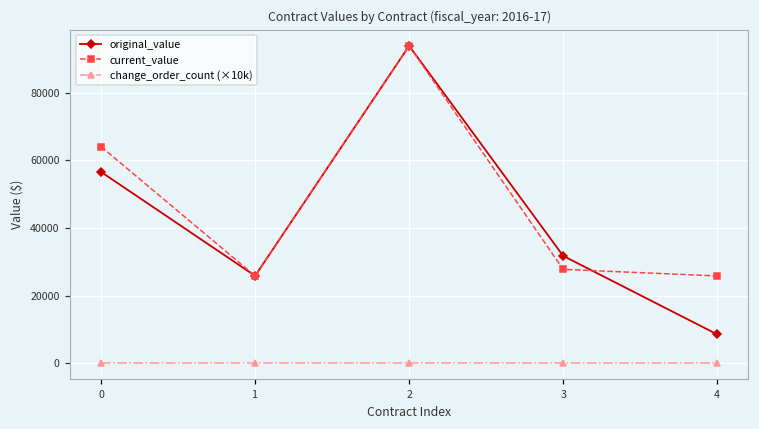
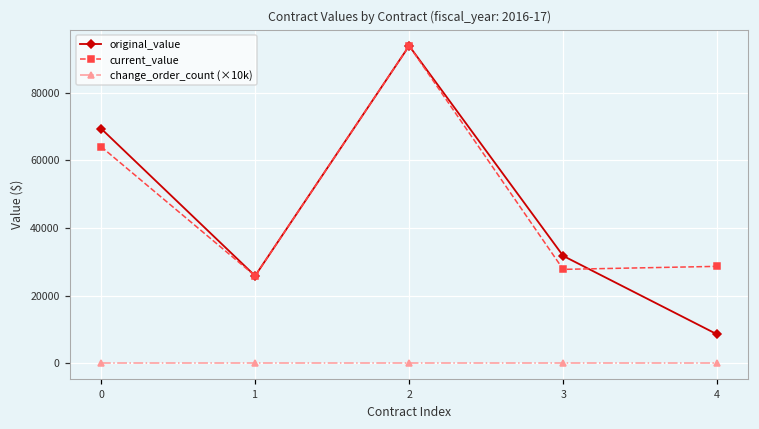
  {
    "original_value": {
-     "0": 57000,
+     "0": 69000,
      "3": 32000,
      "4": 9000
    },
    "current_value": {
      "0": 64000,
      "3": 28000,
-     "4": 26000
+     "4": 29000
    },
    "change_order_count (×10k)": {
      "0": 0,
      "1": 0,
      "2": 0,
      "3": 0,
      "4": 0
    }
  }
